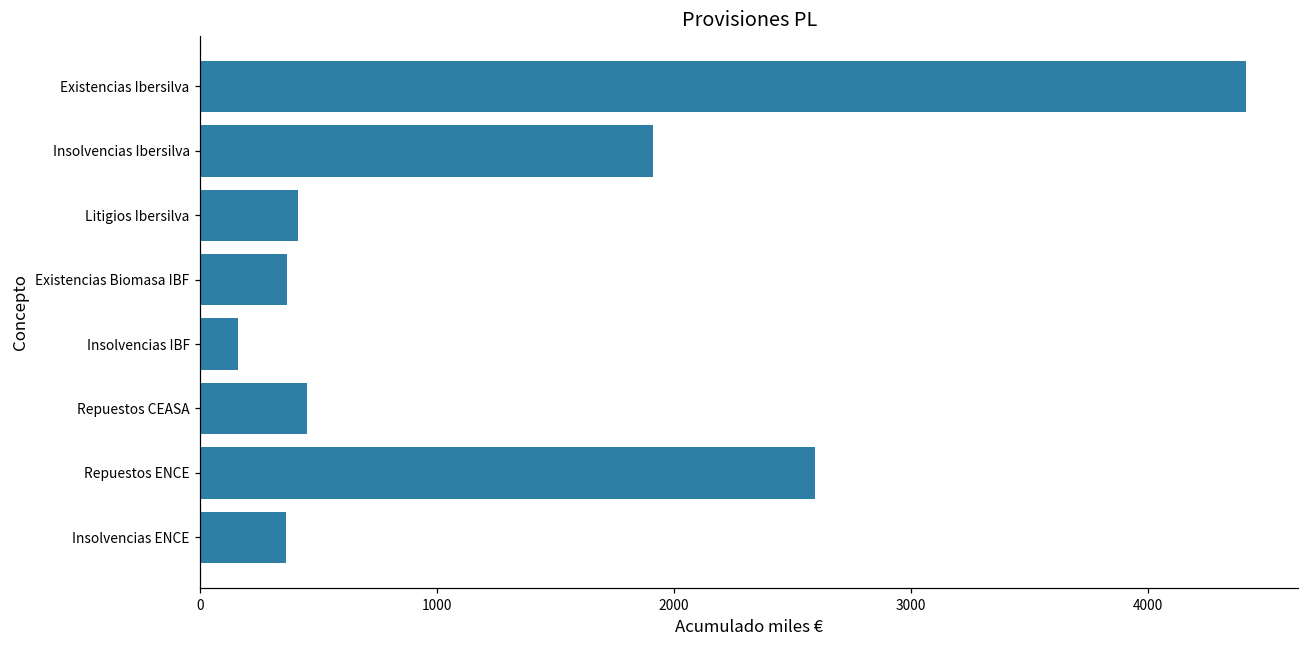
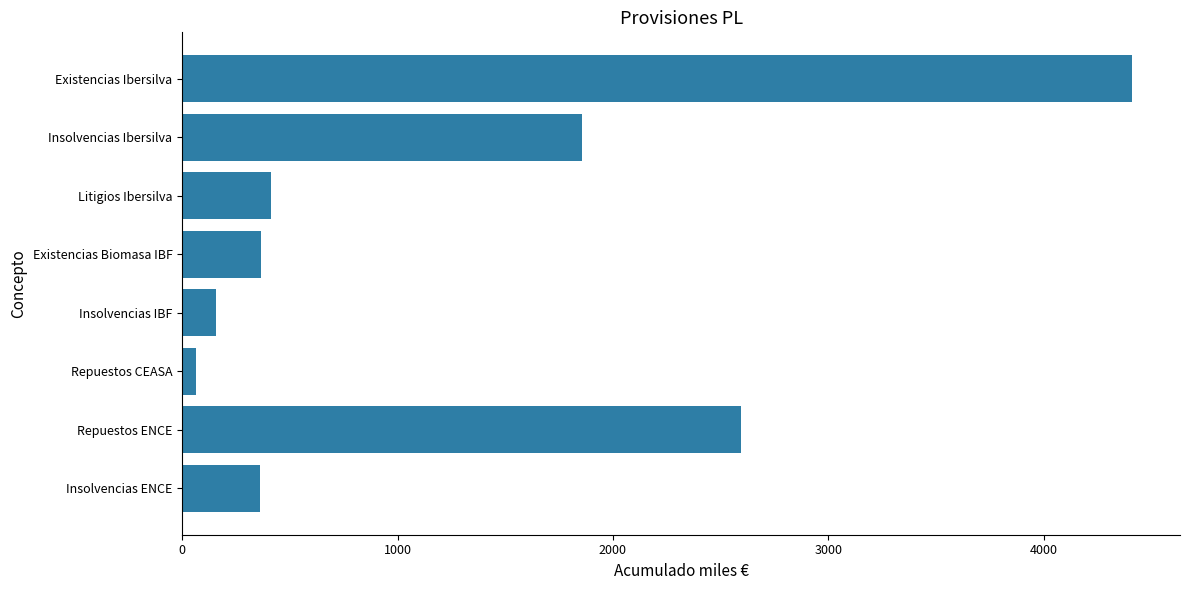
  {
    "Existencias Ibersilva": 4410,
-   "Insolvencias Ibersilva": 1910,
+   "Insolvencias Ibersilva": 1860,
    "Litigios Ibersilva": 410,
    "Existencias Biomasa IBF": 370,
    "Insolvencias IBF": 160,
-   "Repuestos CEASA": 450,
+   "Repuestos CEASA": 70,
    "Repuestos ENCE": 2590,
    "Insolvencias ENCE": 360
  }
